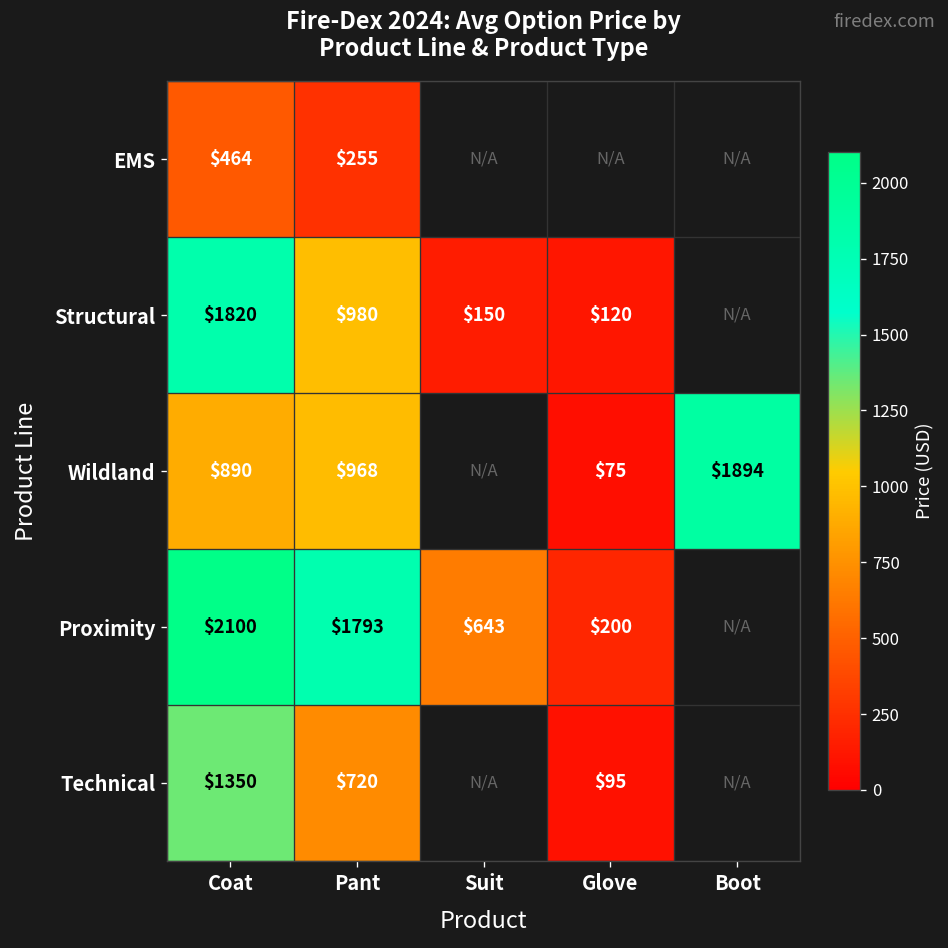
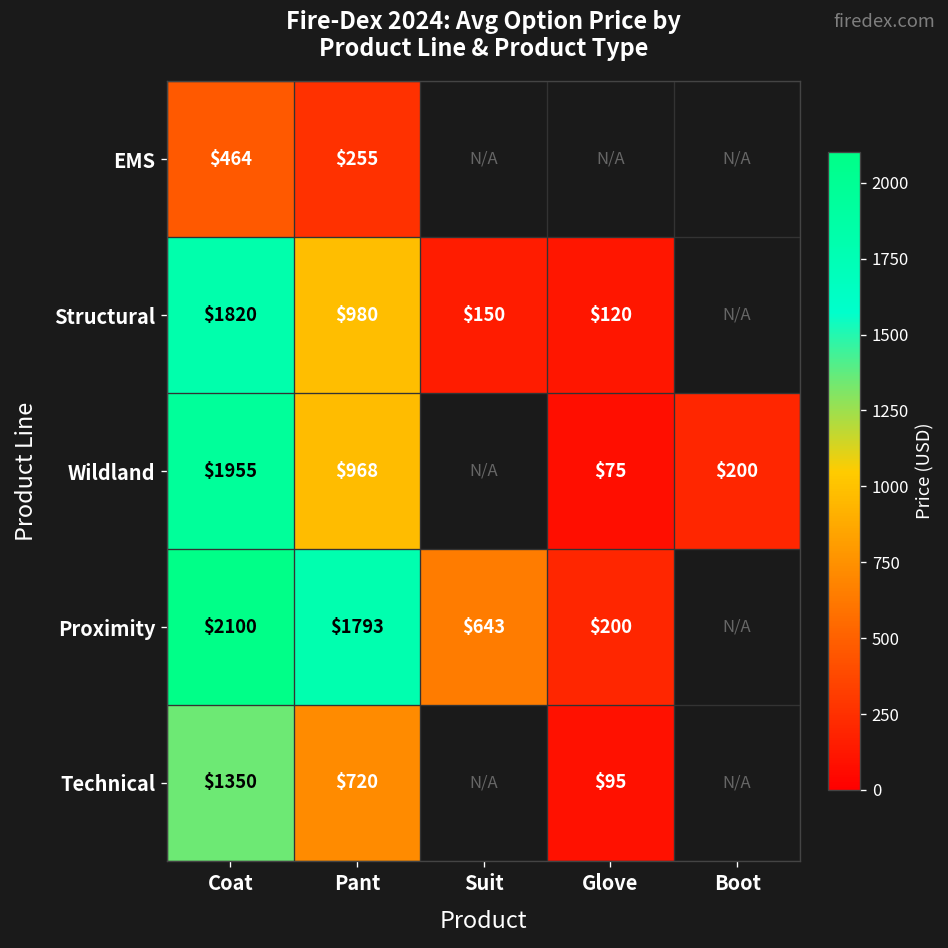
  {
    "EMS": {
      "Coat": "$464",
      "Pant": "$255"
    },
    "Structural": {
      "Coat": "$1820",
      "Pant": "$980",
      "Suit": "$150",
      "Glove": "$120"
    },
    "Wildland": {
-     "Coat": "$890",
+     "Coat": "$1955",
      "Pant": "$968",
      "Glove": "$75",
-     "Boot": "$1894"
+     "Boot": "$200"
    },
    "Proximity": {
      "Coat": "$2100",
      "Pant": "$1793",
      "Suit": "$643",
      "Glove": "$200"
    },
    "Technical": {
      "Coat": "$1350",
      "Pant": "$720",
      "Glove": "$95"
    }
  }
